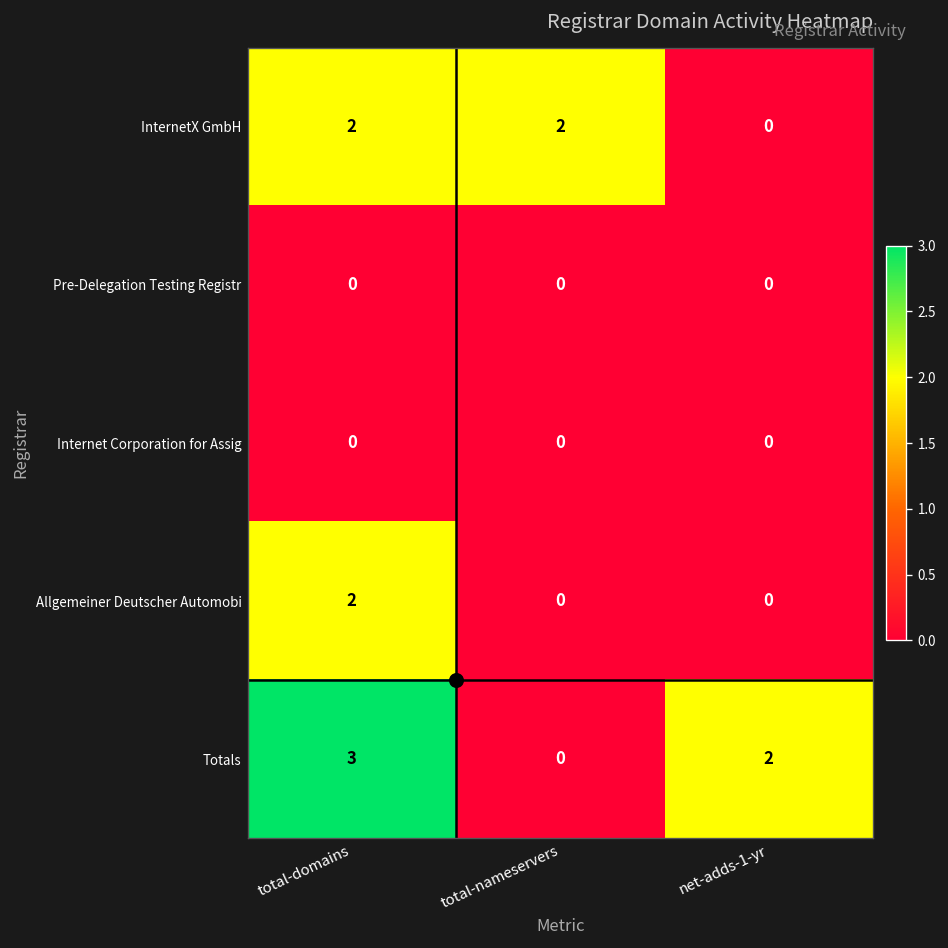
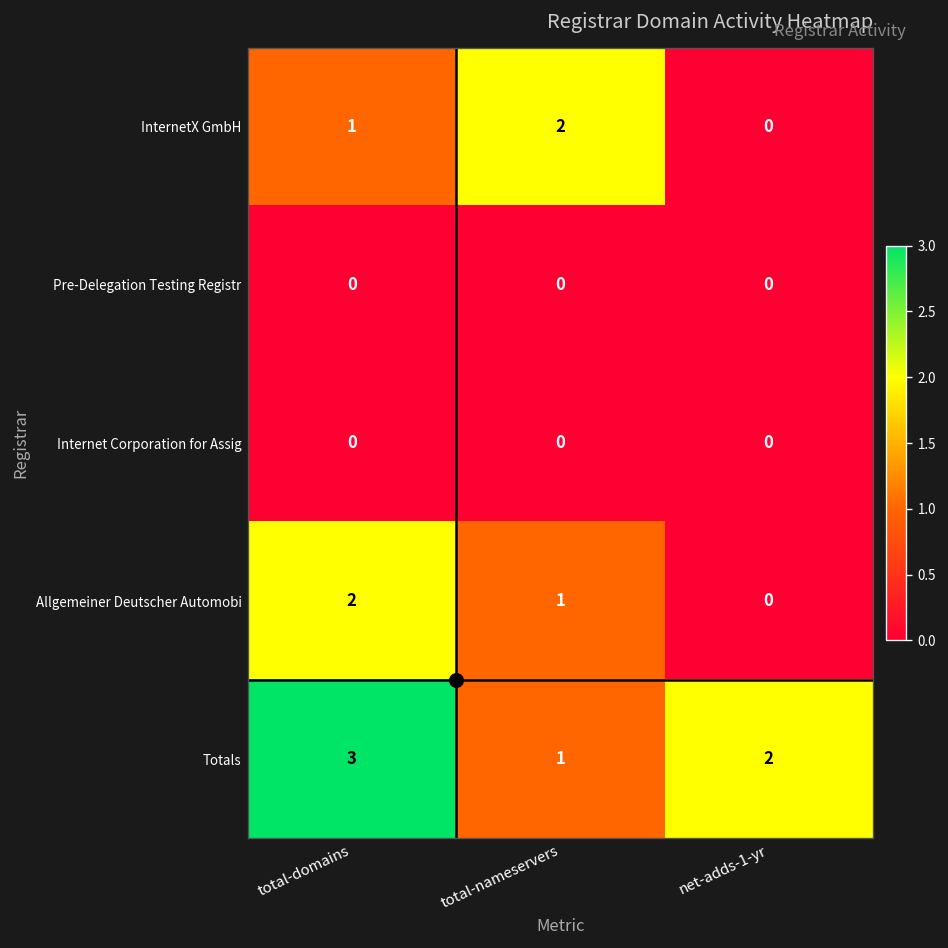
  {
    "InternetX GmbH": {
-     "total-domains": 2,
+     "total-domains": 1,
      "total-nameservers": 2,
      "net-adds-1-yr": 0
    },
    "Pre-Delegation Testing Registr": {
      "total-domains": 0,
      "total-nameservers": 0,
      "net-adds-1-yr": 0
    },
    "Internet Corporation for Assig": {
      "total-domains": 0,
      "total-nameservers": 0,
      "net-adds-1-yr": 0
    },
    "Allgemeiner Deutscher Automobi": {
      "total-domains": 2,
-     "total-nameservers": 0,
+     "total-nameservers": 1,
      "net-adds-1-yr": 0
    },
    "Totals": {
      "total-domains": 3,
-     "total-nameservers": 0,
+     "total-nameservers": 1,
      "net-adds-1-yr": 2
    }
  }
